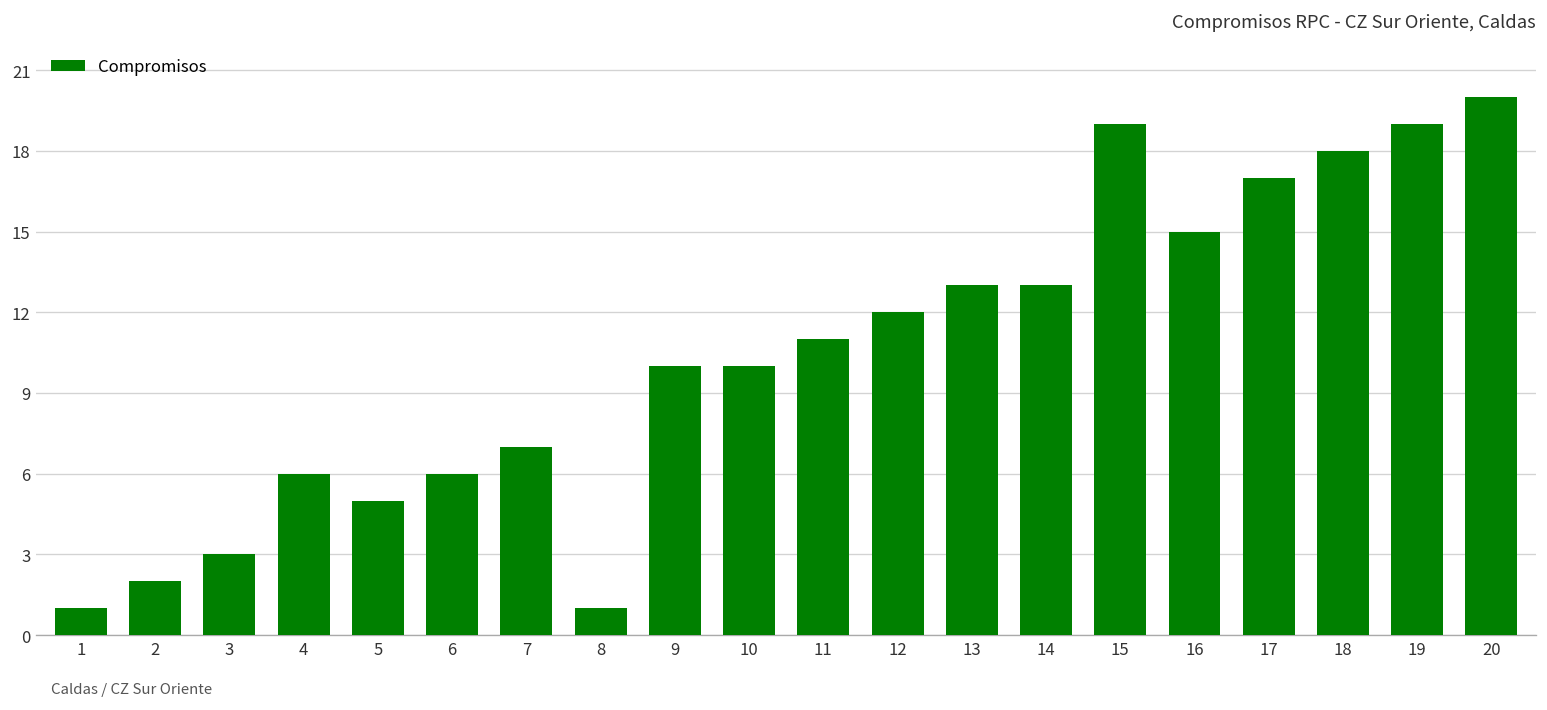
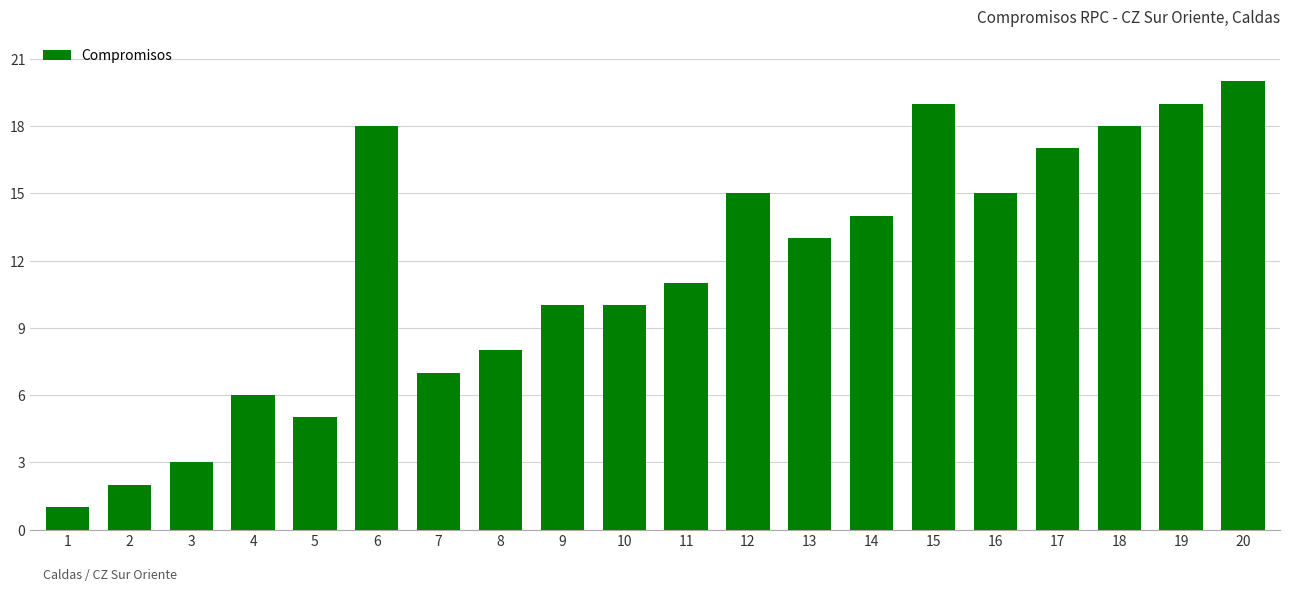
  {
    "1": 1,
    "2": 2,
    "3": 3,
    "4": 6,
    "5": 5,
-   "6": 6,
+   "6": 18,
    "7": 7,
-   "8": 1,
+   "8": 8,
    "9": 10,
    "10": 10,
    "11": 11,
-   "12": 12,
+   "12": 15,
    "13": 13,
-   "14": 13,
+   "14": 14,
    "15": 19,
    "16": 15,
    "17": 17,
    "18": 18,
    "19": 19,
    "20": 20
  }
